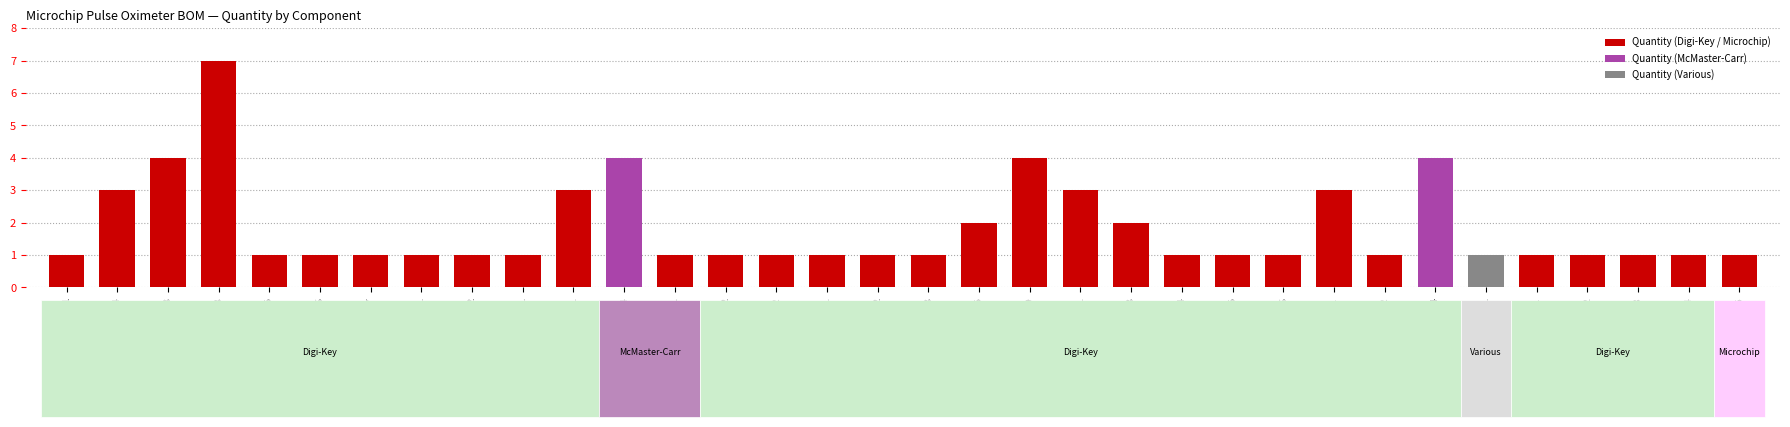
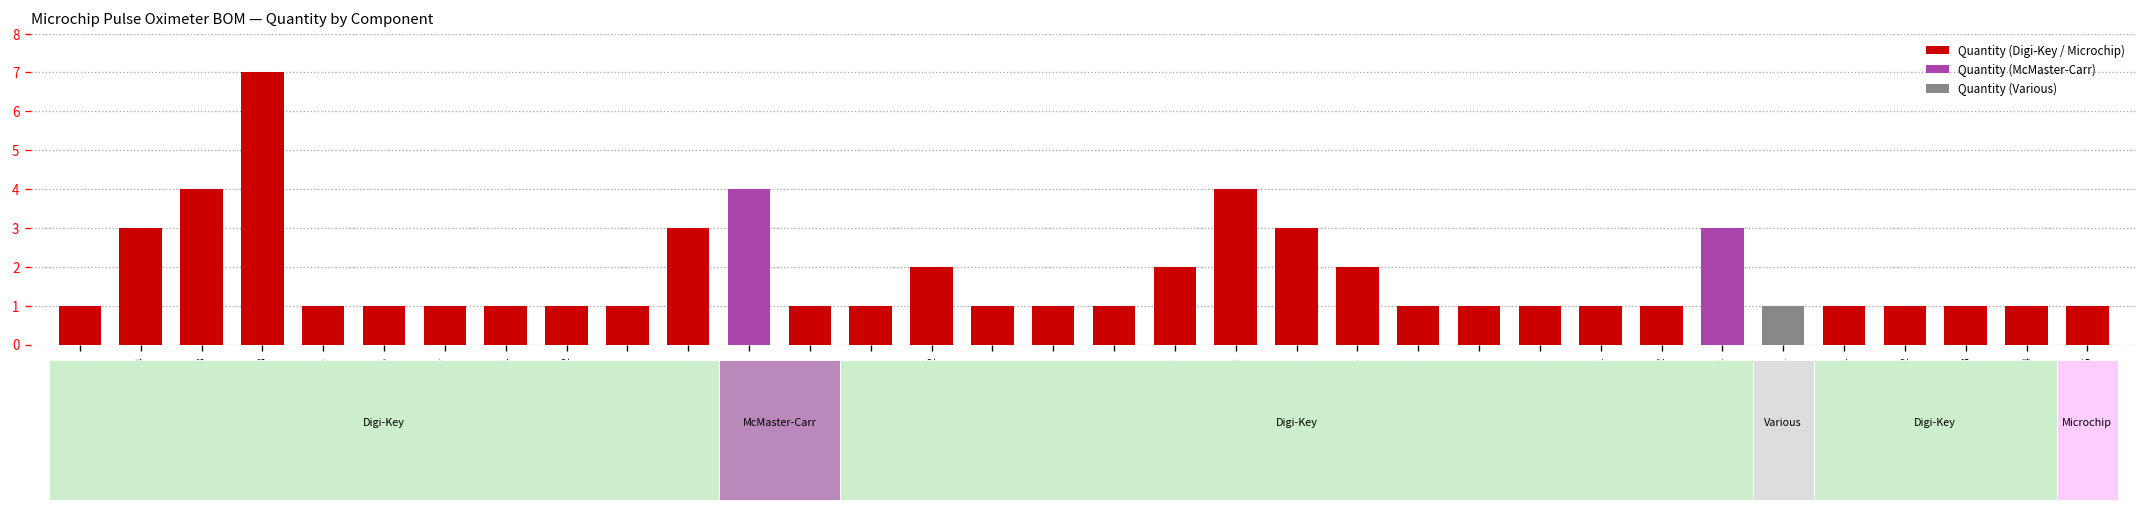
  {
    "BT1": 1,
    "C1-C4": 3,
    "C5-C8": 4,
    "C9-C18": 7,
    "C15": 1,
    "C16": 1,
    "C17": 1,
    "J1": 1,
    "J2": 1,
    "L1": 1,
    "LCD1": 3,
    "NUT1-4": 4,
    "P1": 1,
    "P2": 1,
-   "Q1-Q2": 1,
+   "Q1-Q2": 2,
    "R1": 1,
    "R2": 1,
    "R3": 1,
    "R4-R5": 2,
    "R6-R9": 4,
    "R10-R11": 3,
    "R12-R13": 2,
    "R14": 1,
    "R15": 1,
    "R16": 1,
-   "S1": 3,
+   "S1": 1,
    "S2": 1,
-   "SCREW1-4": 4,
+   "SCREW1-4": 3,
    "SENSOR1": 1,
    "U1": 1,
    "U2": 1,
    "U3": 1,
    "U4": 1,
    "U5": 1
  }
